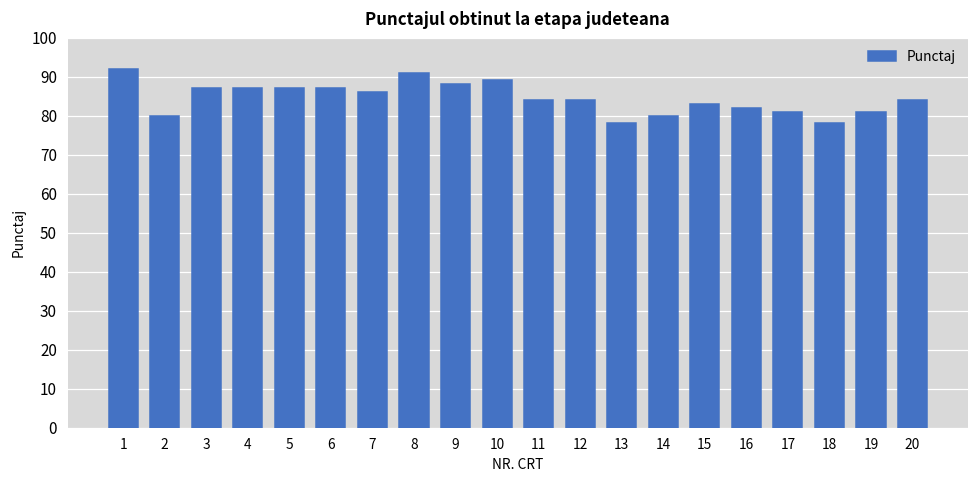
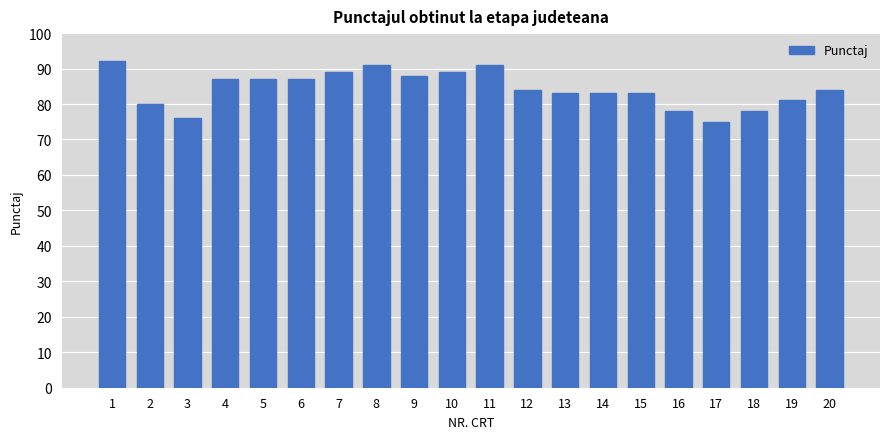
  {
    "1": 92,
    "2": 80,
-   "3": 87,
+   "3": 76,
    "4": 87,
    "5": 87,
    "6": 87,
-   "7": 86,
+   "7": 89,
    "8": 91,
    "9": 88,
    "10": 89,
-   "11": 84,
+   "11": 91,
    "12": 84,
-   "13": 78,
-   "14": 80,
+   "13": 83,
+   "14": 83,
    "15": 83,
-   "16": 82,
-   "17": 81,
+   "16": 78,
+   "17": 75,
    "18": 78,
    "19": 81,
    "20": 84
  }
